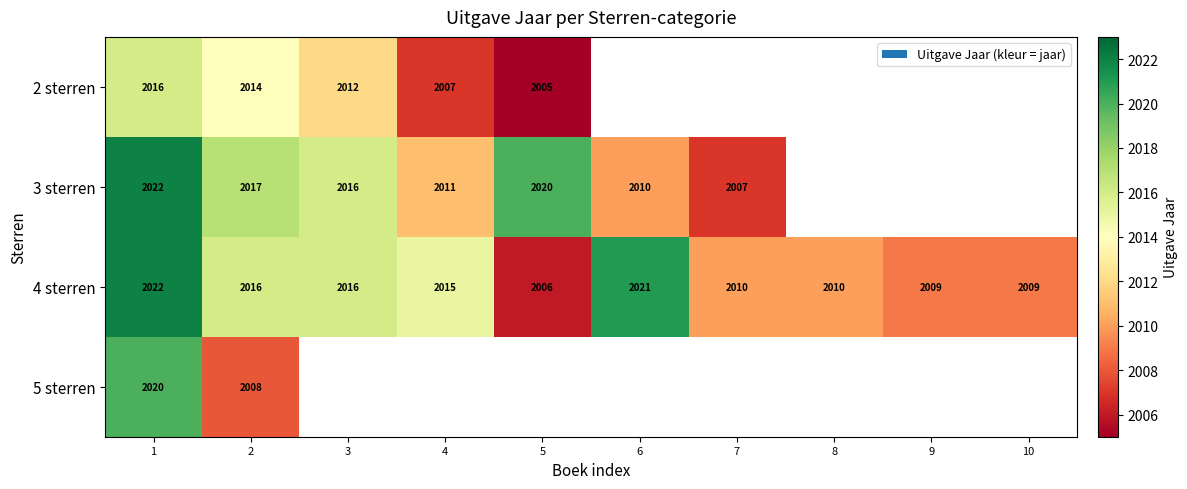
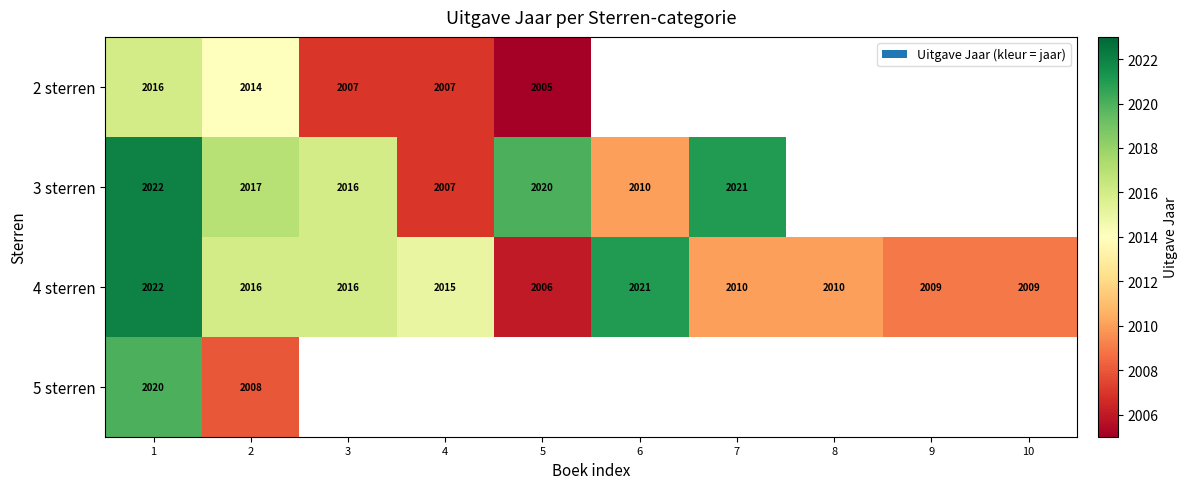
  {
    "2 sterren": {
      "1": 2016,
      "2": 2014,
-     "3": 2012,
+     "3": 2007,
      "4": 2007,
      "5": 2005
    },
    "3 sterren": {
      "1": 2022,
      "2": 2017,
      "3": 2016,
-     "4": 2011,
+     "4": 2007,
      "5": 2020,
      "6": 2010,
-     "7": 2007
+     "7": 2021
    },
    "4 sterren": {
      "1": 2022,
      "2": 2016,
      "3": 2016,
      "4": 2015,
      "5": 2006,
      "6": 2021,
      "7": 2010,
      "8": 2010,
      "9": 2009,
      "10": 2009
    },
    "5 sterren": {
      "1": 2020,
      "2": 2008
    }
  }
